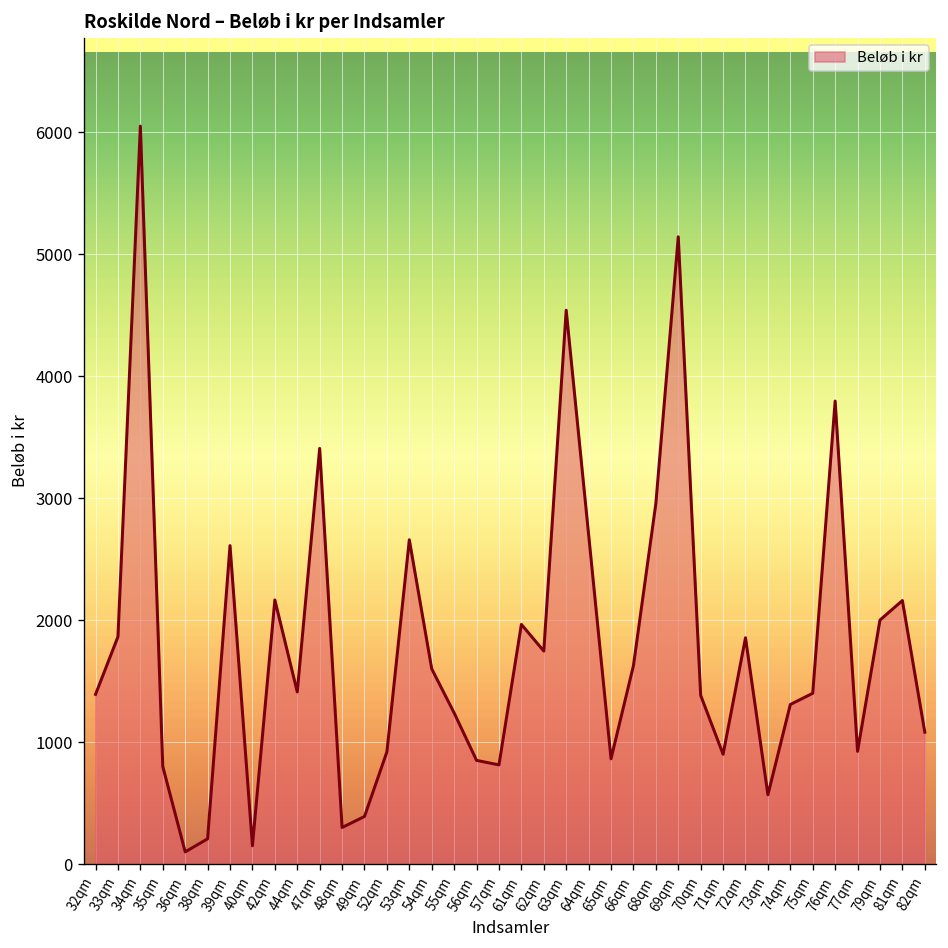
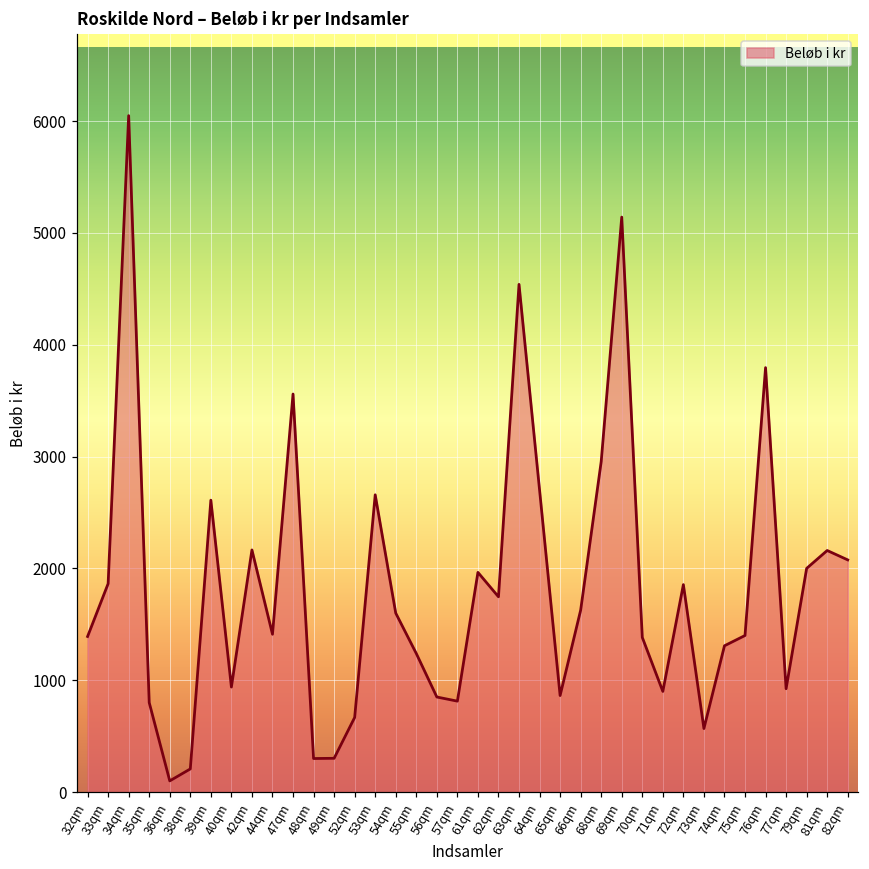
  {
    "32qm": 1390,
    "33qm": 1860,
    "34qm": 6050,
    "35qm": 800,
    "36qm": 100,
    "38qm": 210,
    "39qm": 2610,
-   "40qm": 150,
+   "40qm": 940,
    "42qm": 2170,
    "44qm": 1410,
-   "47qm": 3410,
+   "47qm": 3560,
    "48qm": 300,
-   "49qm": 390,
-   "52qm": 920,
+   "49qm": 300,
+   "52qm": 670,
    "53qm": 2660,
    "54qm": 1600,
    "55qm": 1240,
    "56qm": 850,
    "57qm": 810,
    "61qm": 1960,
    "62qm": 1750,
    "63qm": 4540,
    "64qm": 2700,
    "65qm": 860,
    "66qm": 1630,
    "68qm": 2960,
    "69qm": 5140,
    "70qm": 1380,
    "71qm": 900,
    "72qm": 1860,
    "73qm": 570,
    "74qm": 1310,
    "75qm": 1400,
    "76qm": 3800,
    "77qm": 920,
    "79qm": 2000,
    "81qm": 2160,
-   "82qm": 1080
+   "82qm": 2080
  }
